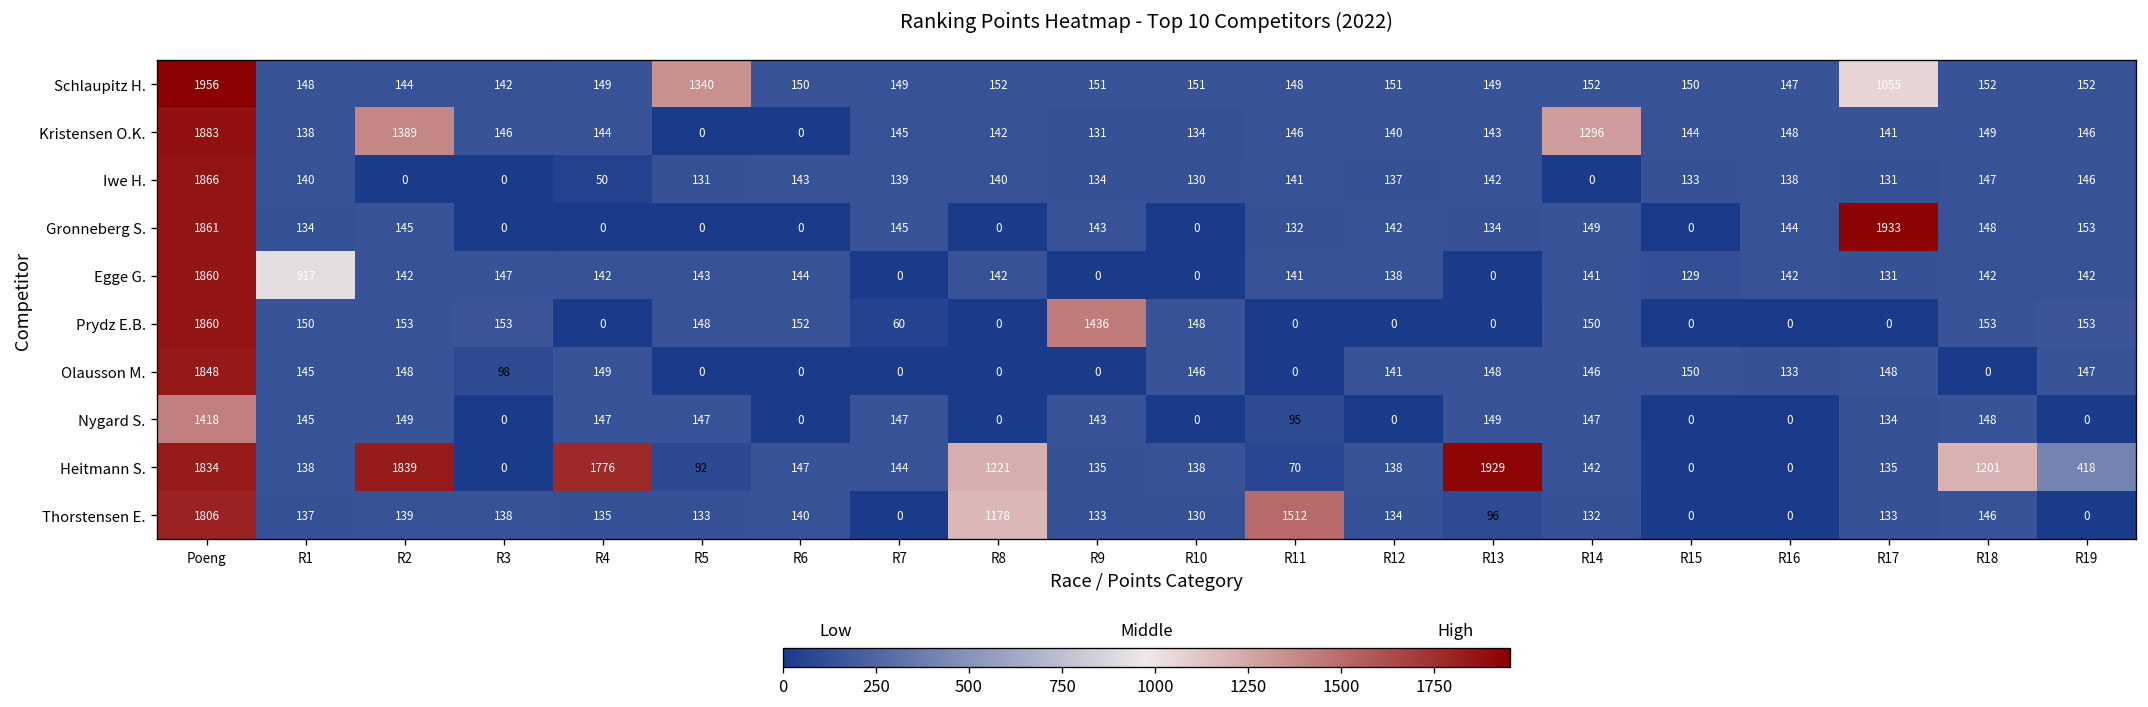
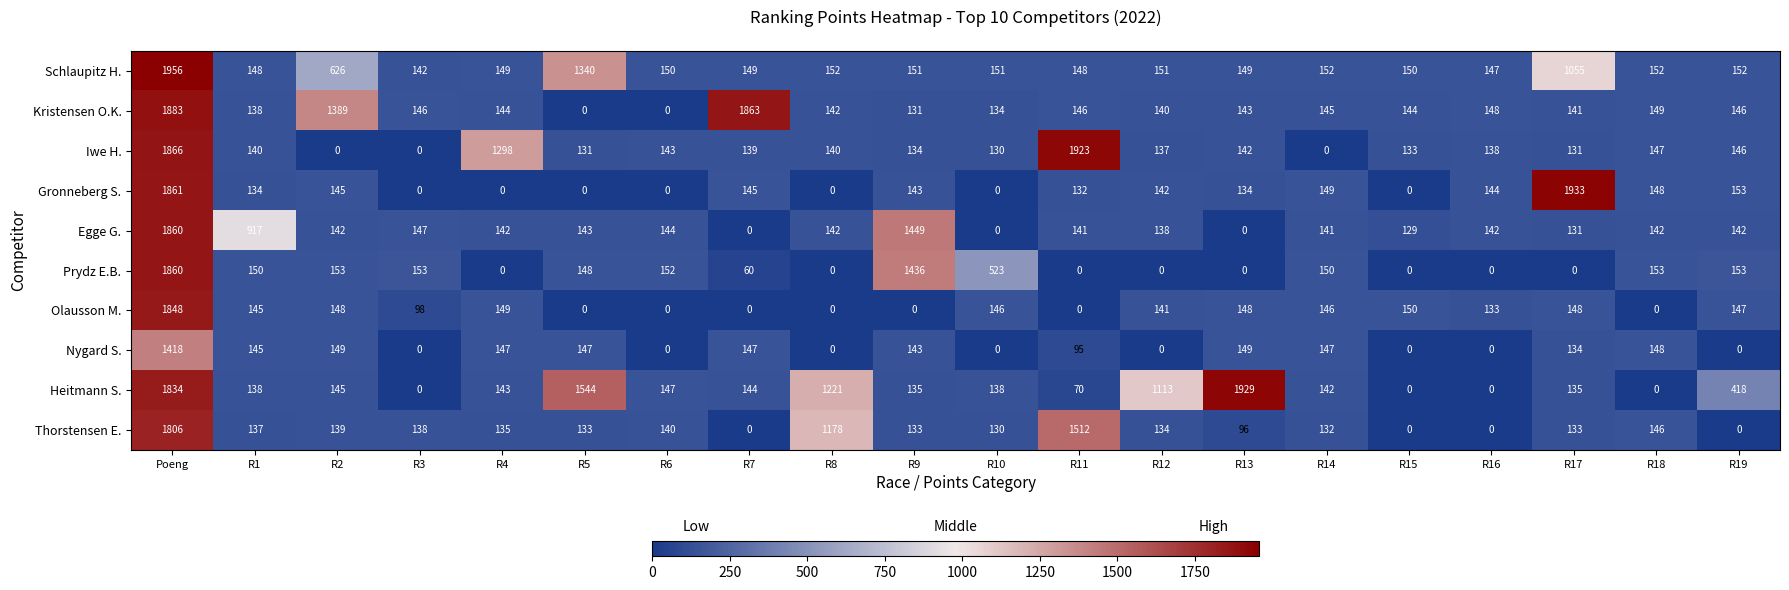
  {
    "Schlaupitz H.": {
      "Poeng": 1956,
      "R1": 148,
-     "R2": 144,
+     "R2": 626,
      "R3": 142,
      "R4": 149,
      "R5": 1340,
      "R6": 150,
      "R7": 149,
      "R8": 152,
      "R9": 151,
      "R10": 151,
      "R11": 148,
      "R12": 151,
      "R13": 149,
      "R14": 152,
      "R15": 150,
      "R16": 147,
      "R18": 152,
      "R19": 152
    },
    "Kristensen O.K.": {
      "Poeng": 1883,
      "R1": 138,
      "R2": 1389,
      "R3": 146,
      "R4": 144,
      "R5": 0,
      "R6": 0,
-     "R7": 145,
+     "R7": 1863,
      "R8": 142,
      "R9": 131,
      "R10": 134,
      "R11": 146,
      "R12": 140,
      "R13": 143,
-     "R14": 1296,
+     "R14": 145,
      "R15": 144,
      "R16": 148,
      "R17": 141,
      "R18": 149,
      "R19": 146
    },
    "Iwe H.": {
      "Poeng": 1866,
      "R1": 140,
      "R2": 0,
      "R3": 0,
-     "R4": 50,
+     "R4": 1298,
      "R5": 131,
      "R6": 143,
      "R7": 139,
      "R8": 140,
      "R9": 134,
      "R10": 130,
-     "R11": 141,
+     "R11": 1923,
      "R12": 137,
      "R13": 142,
      "R14": 0,
      "R15": 133,
      "R16": 138,
      "R17": 131,
      "R18": 147,
      "R19": 146
    },
    "Gronneberg S.": {
      "Poeng": 1861,
      "R1": 134,
      "R2": 145,
      "R3": 0,
      "R4": 0,
      "R5": 0,
      "R6": 0,
      "R7": 145,
      "R8": 0,
      "R9": 143,
      "R10": 0,
      "R11": 132,
      "R12": 142,
      "R13": 134,
      "R14": 149,
      "R15": 0,
      "R16": 144,
      "R17": 1933,
      "R18": 148,
      "R19": 153
    },
    "Egge G.": {
      "Poeng": 1860,
      "R2": 142,
      "R3": 147,
      "R4": 142,
      "R5": 143,
      "R6": 144,
      "R7": 0,
      "R8": 142,
-     "R9": 0,
+     "R9": 1449,
      "R10": 0,
      "R11": 141,
      "R12": 138,
      "R13": 0,
      "R14": 141,
      "R15": 129,
      "R16": 142,
      "R17": 131,
      "R18": 142,
      "R19": 142
    },
    "Prydz E.B.": {
      "Poeng": 1860,
      "R1": 150,
      "R2": 153,
      "R3": 153,
      "R4": 0,
      "R5": 148,
      "R6": 152,
      "R7": 60,
      "R8": 0,
      "R9": 1436,
-     "R10": 148,
+     "R10": 523,
      "R11": 0,
      "R12": 0,
      "R13": 0,
      "R14": 150,
      "R15": 0,
      "R16": 0,
      "R17": 0,
      "R18": 153,
      "R19": 153
    },
    "Olausson M.": {
      "Poeng": 1848,
      "R1": 145,
      "R2": 148,
      "R3": 98,
      "R4": 149,
      "R5": 0,
      "R6": 0,
      "R7": 0,
      "R8": 0,
      "R9": 0,
      "R10": 146,
      "R11": 0,
      "R12": 141,
      "R13": 148,
      "R14": 146,
      "R15": 150,
      "R16": 133,
      "R17": 148,
      "R18": 0,
      "R19": 147
    },
    "Nygard S.": {
      "Poeng": 1418,
      "R1": 145,
      "R2": 149,
      "R3": 0,
      "R4": 147,
      "R5": 147,
      "R6": 0,
      "R7": 147,
      "R8": 0,
      "R9": 143,
      "R10": 0,
      "R11": 95,
      "R12": 0,
      "R13": 149,
      "R14": 147,
      "R15": 0,
      "R16": 0,
      "R17": 134,
      "R18": 148,
      "R19": 0
    },
    "Heitmann S.": {
      "Poeng": 1834,
      "R1": 138,
-     "R2": 1839,
+     "R2": 145,
      "R3": 0,
-     "R4": 1776,
-     "R5": 92,
+     "R4": 143,
+     "R5": 1544,
      "R6": 147,
      "R7": 144,
      "R8": 1221,
      "R9": 135,
      "R10": 138,
      "R11": 70,
-     "R12": 138,
+     "R12": 1113,
      "R13": 1929,
      "R14": 142,
      "R15": 0,
      "R16": 0,
      "R17": 135,
-     "R18": 1201,
+     "R18": 0,
      "R19": 418
    },
    "Thorstensen E.": {
      "Poeng": 1806,
      "R1": 137,
      "R2": 139,
      "R3": 138,
      "R4": 135,
      "R5": 133,
      "R6": 140,
      "R7": 0,
      "R8": 1178,
      "R9": 133,
      "R10": 130,
      "R11": 1512,
      "R12": 134,
      "R13": 96,
      "R14": 132,
      "R15": 0,
      "R16": 0,
      "R17": 133,
      "R18": 146,
      "R19": 0
    }
  }
